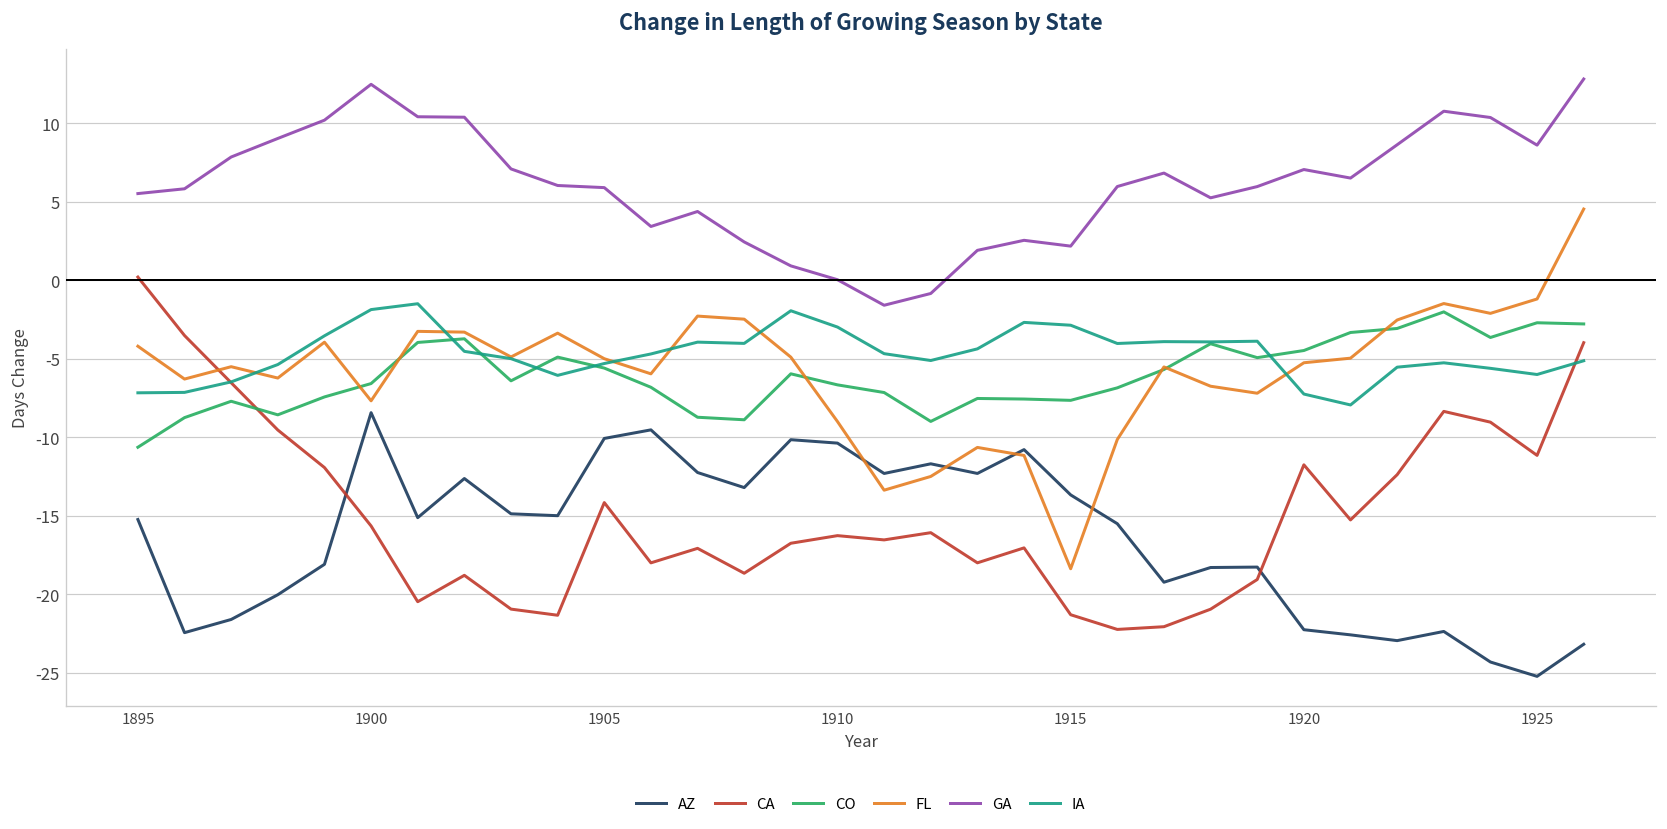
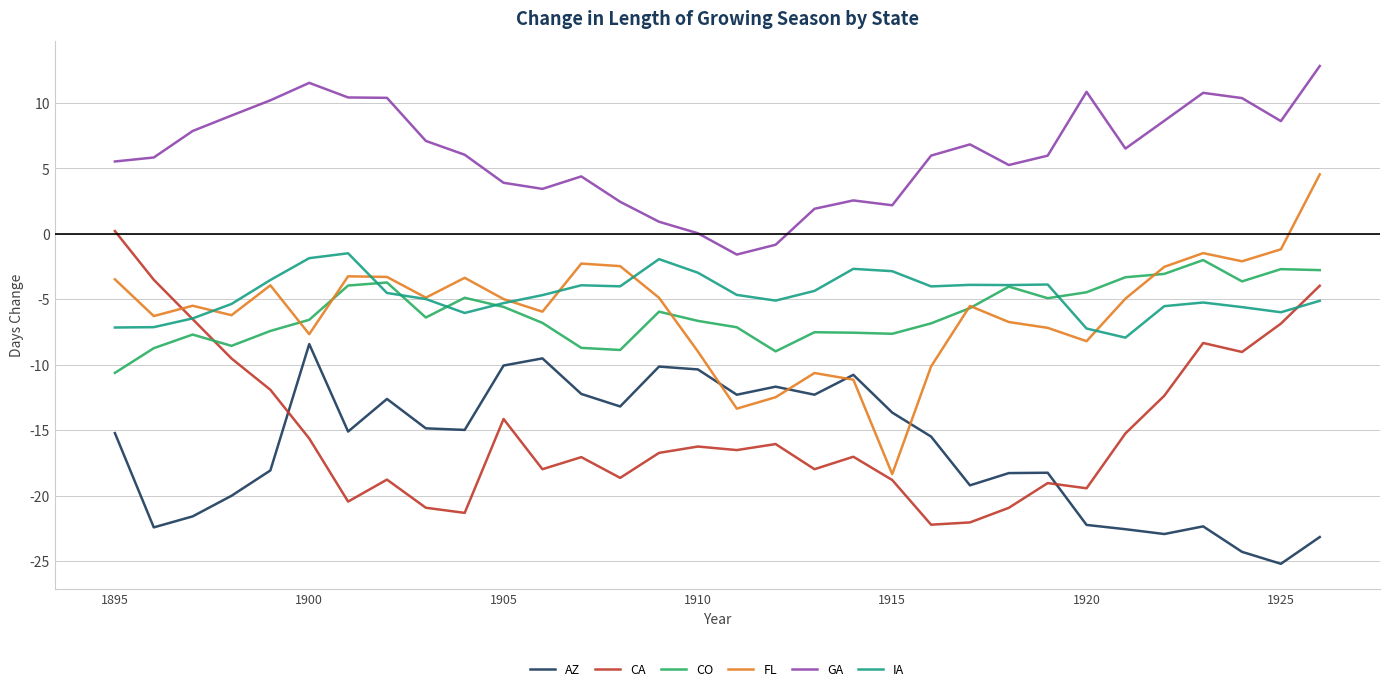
  {
    "AZ": {
      "1895": -15.2,
      "1900": -8.4,
      "1905": -10.1,
      "1910": -10.4,
      "1915": -13.7,
      "1920": -22.2,
      "1925": -25.2
    },
    "CA": {
      "1895": 0.2,
      "1900": -15.6,
      "1905": -14.2,
      "1910": -16.3,
-     "1915": -21.3,
-     "1920": -11.7,
-     "1925": -11.1
+     "1915": -18.8,
+     "1920": -19.4,
+     "1925": -6.9
    },
    "FL": {
-     "1895": -4.2,
+     "1895": -3.5,
      "1900": -7.7,
      "1905": -5.0,
      "1910": -9.0,
      "1915": -18.4,
-     "1920": -5.2,
+     "1920": -8.2,
      "1925": -1.2
    },
    "GA": {
      "1895": 5.5,
-     "1900": 12.5,
-     "1905": 5.9,
+     "1900": 11.5,
+     "1905": 3.9,
      "1910": 0.0,
      "1915": 2.2,
-     "1920": 7.1,
+     "1920": 10.9,
      "1925": 8.6
    }
  }
